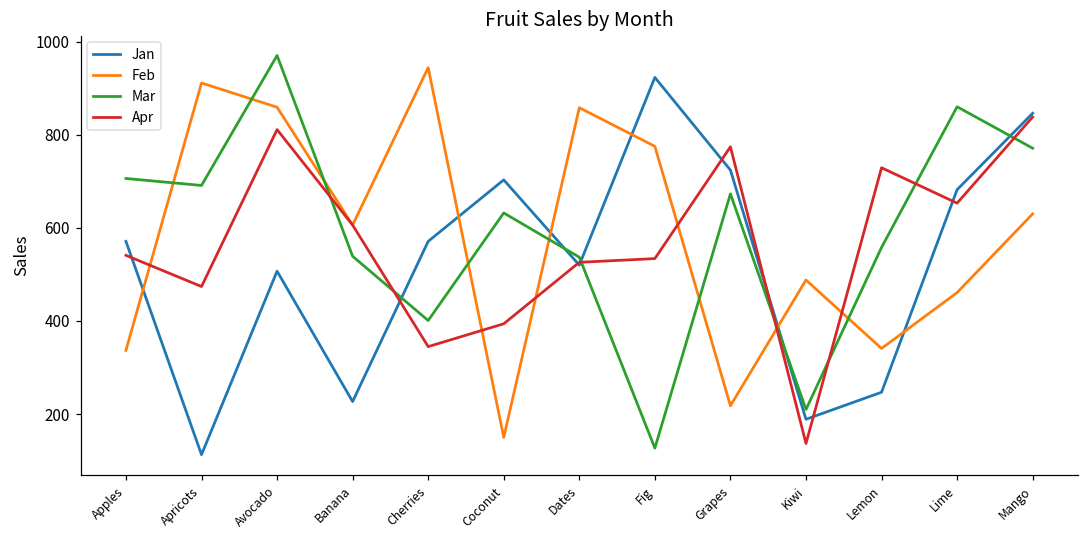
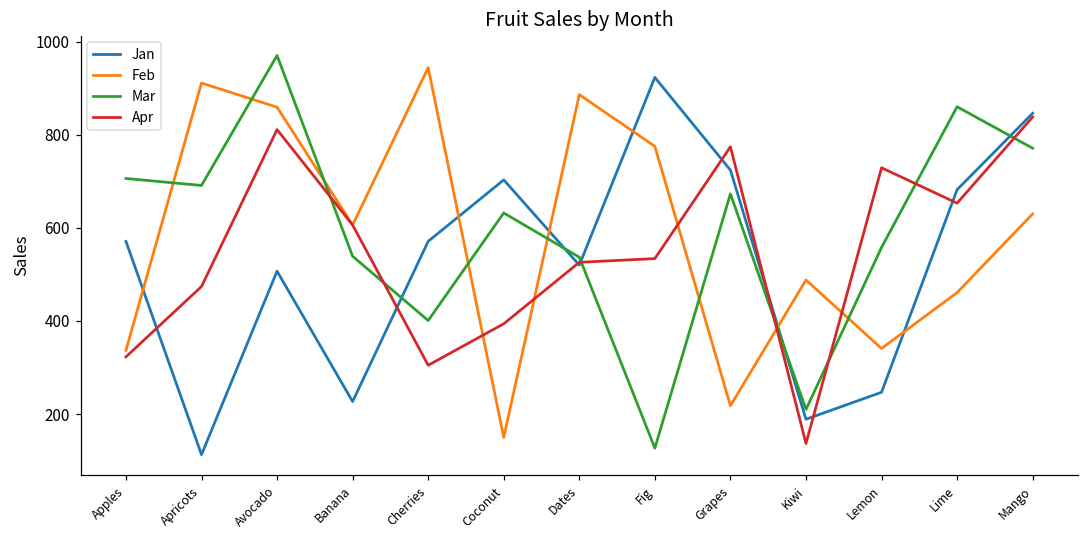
  {
    "Jan": {
      "Apples": 570,
      "Apricots": 110,
      "Avocado": 510,
      "Banana": 230,
      "Cherries": 570,
      "Coconut": 700,
      "Fig": 920,
      "Grapes": 720,
      "Kiwi": 190,
      "Lemon": 250,
      "Lime": 680,
      "Mango": 850
    },
    "Feb": {
      "Apples": 340,
      "Apricots": 910,
      "Avocado": 860,
      "Cherries": 940,
      "Coconut": 150,
-     "Dates": 860,
+     "Dates": 890,
      "Fig": 780,
      "Grapes": 220,
      "Kiwi": 490,
      "Lemon": 340,
      "Lime": 460,
      "Mango": 630
    },
    "Mar": {
      "Apples": 710,
      "Apricots": 690,
      "Avocado": 970,
      "Banana": 540,
      "Cherries": 400,
      "Coconut": 630,
      "Dates": 540,
      "Fig": 130,
      "Grapes": 670,
      "Kiwi": 210,
      "Lemon": 560,
      "Lime": 860,
      "Mango": 770
    },
    "Apr": {
-     "Apples": 540,
+     "Apples": 320,
      "Apricots": 470,
      "Avocado": 810,
-     "Cherries": 350,
+     "Cherries": 310,
      "Coconut": 390,
      "Fig": 530,
      "Grapes": 770,
      "Kiwi": 140,
      "Lemon": 730,
      "Lime": 650,
      "Mango": 840
    }
  }
